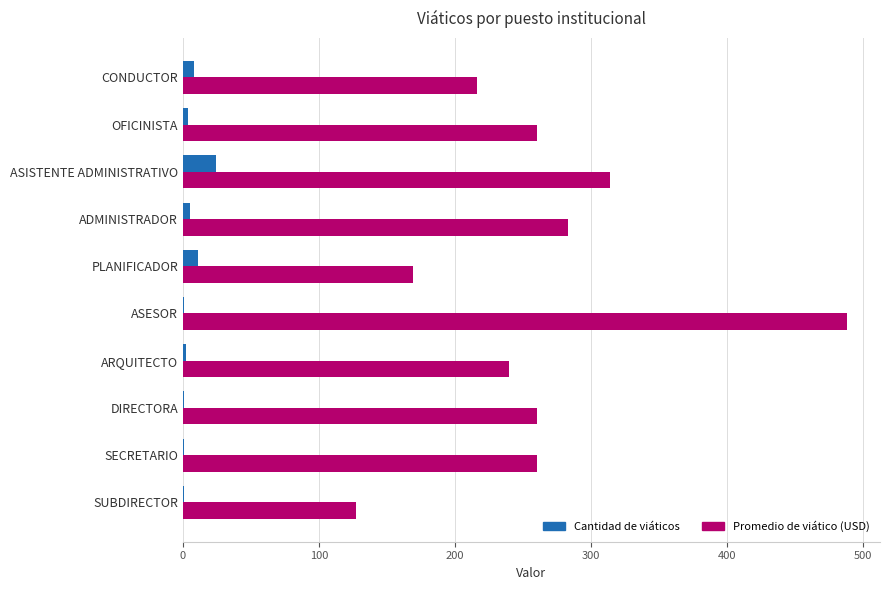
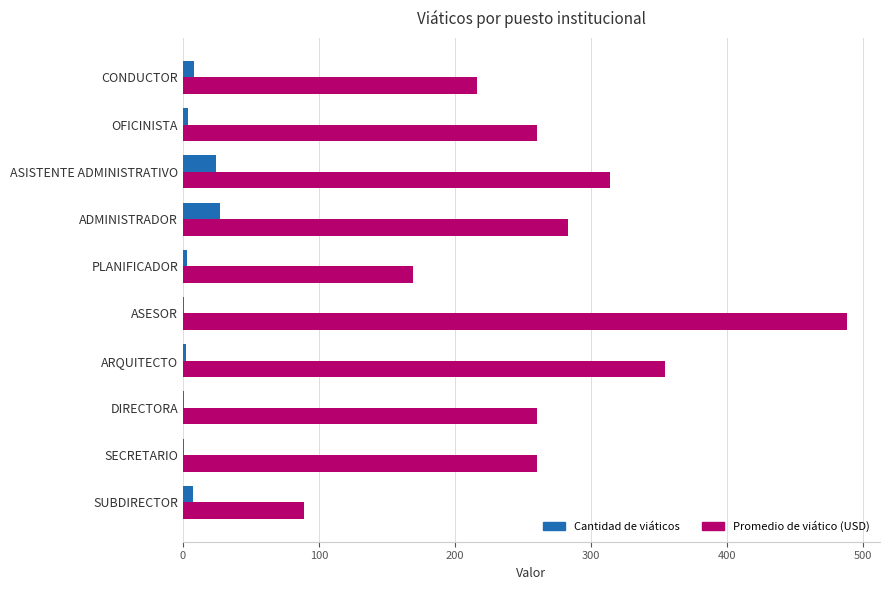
  {
    "Cantidad de viáticos": {
      "CONDUCTOR": 8,
      "OFICINISTA": 4,
      "ASISTENTE ADMINISTRATIVO": 24,
-     "ADMINISTRADOR": 5,
-     "PLANIFICADOR": 11,
+     "ADMINISTRADOR": 27,
+     "PLANIFICADOR": 3,
      "ARQUITECTO": 2,
-     "SUBDIRECTOR": 1
+     "SUBDIRECTOR": 7
    },
    "Promedio de viático (USD)": {
      "CONDUCTOR": 216,
      "OFICINISTA": 260,
      "ASISTENTE ADMINISTRATIVO": 314,
      "ADMINISTRADOR": 283,
      "PLANIFICADOR": 169,
      "ASESOR": 488,
-     "ARQUITECTO": 240,
+     "ARQUITECTO": 354,
      "DIRECTORA": 260,
      "SECRETARIO": 260,
-     "SUBDIRECTOR": 127
+     "SUBDIRECTOR": 89
    }
  }
